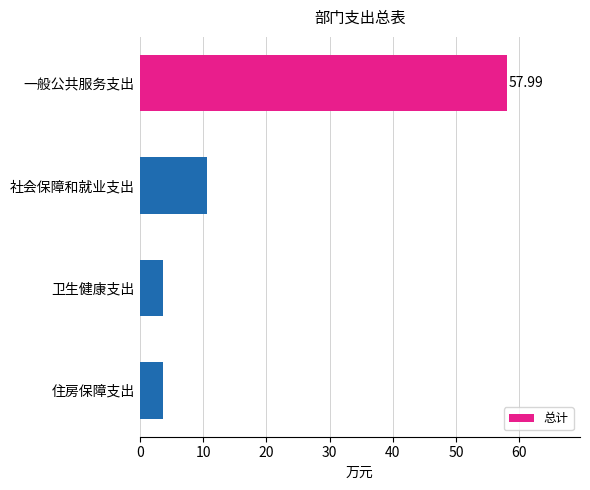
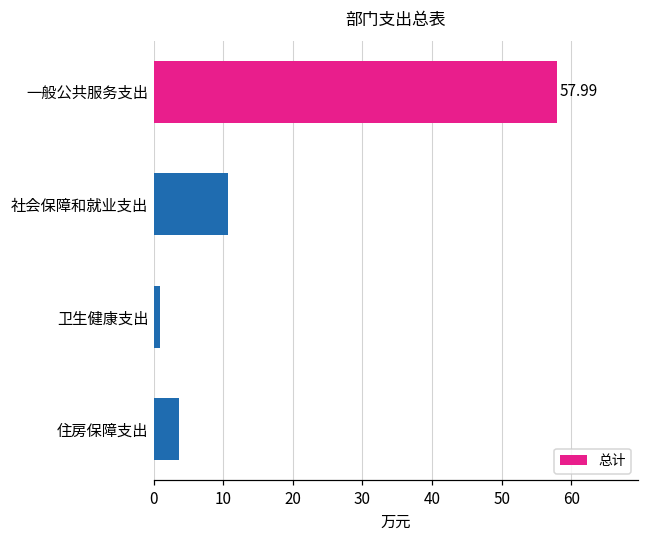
  {
    "社会保障和就业支出": 11,
-   "卫生健康支出": 4,
+   "卫生健康支出": 1,
    "住房保障支出": 4
  }
